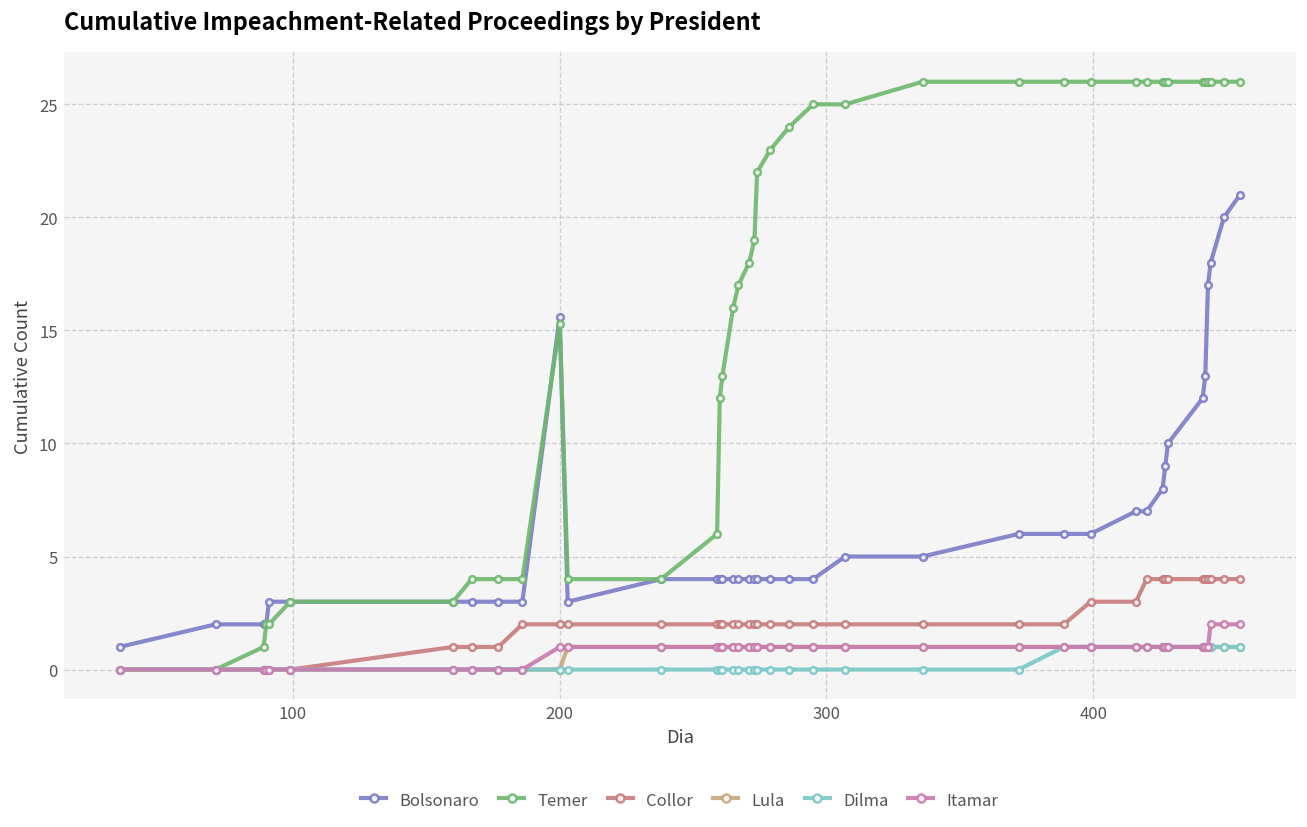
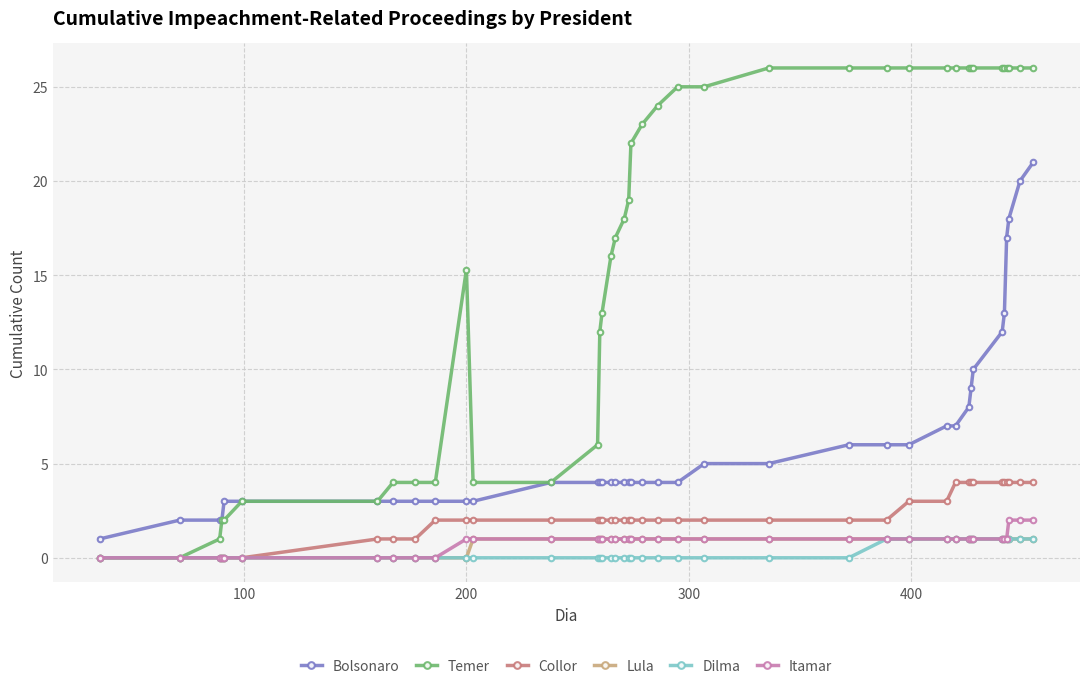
  {
    "Bolsonaro": {
-     "200": 15.6
+     "200": 3.0
    },
    "Temer": {
      "200": 15.3
    }
  }
